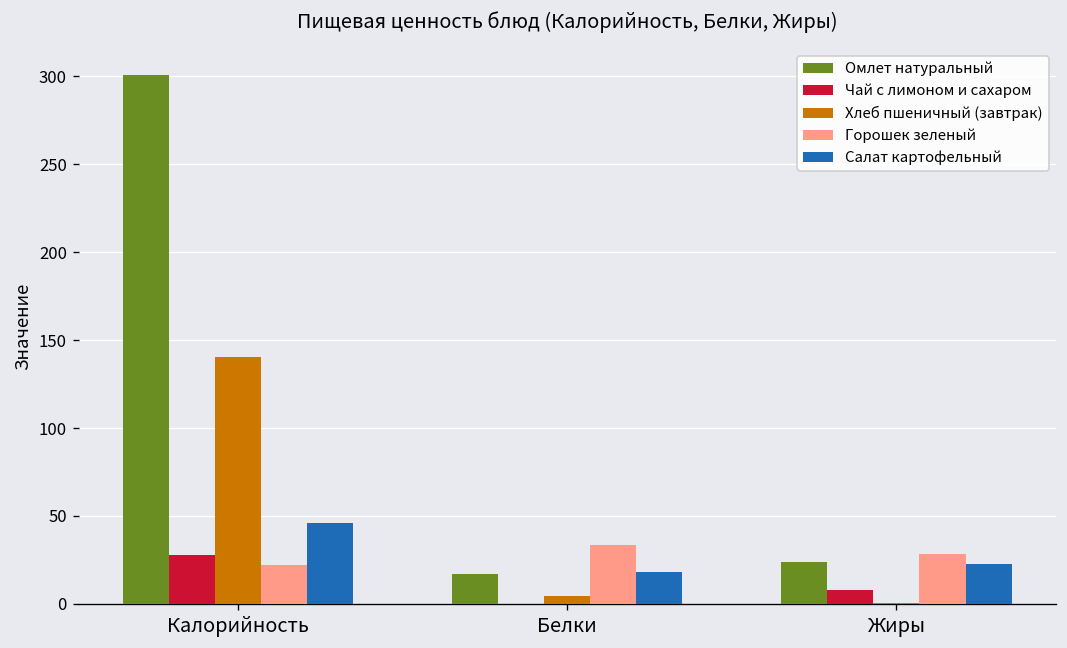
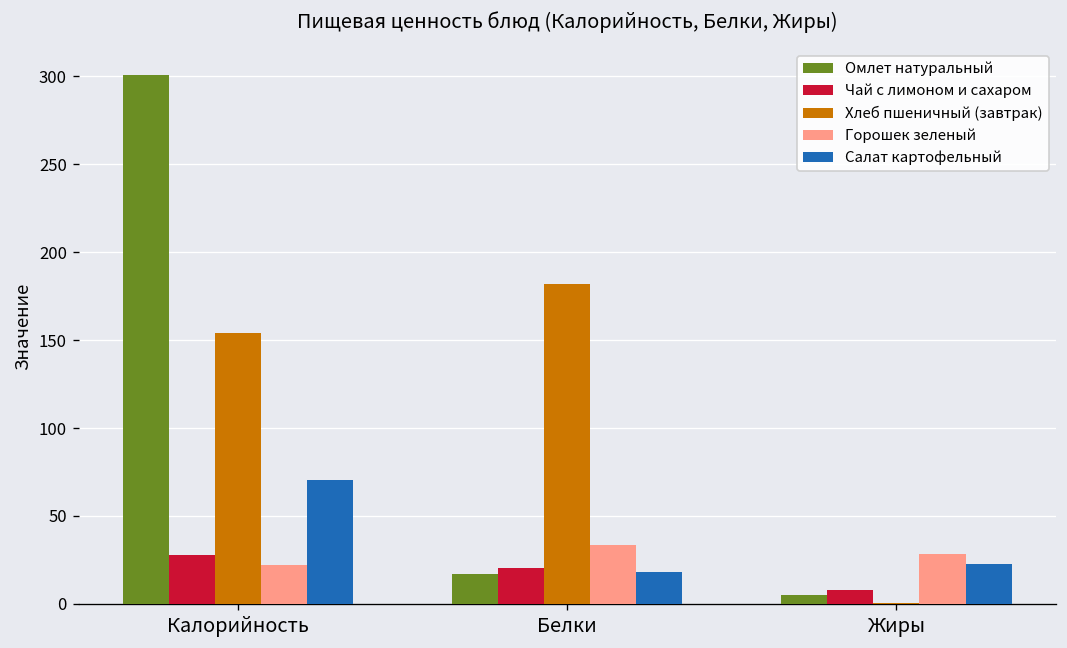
  {
    "Омлет натуральный": {
      "Калорийность": 301,
      "Белки": 17,
-     "Жиры": 24
+     "Жиры": 5
    },
    "Чай с лимоном и сахаром": {
      "Калорийность": 28,
-     "Белки": 0,
+     "Белки": 20,
      "Жиры": 8
    },
    "Хлеб пшеничный (завтрак)": {
-     "Калорийность": 141,
-     "Белки": 5
+     "Калорийность": 154,
+     "Белки": 182
    },
    "Горошек зеленый": {
      "Калорийность": 22,
      "Белки": 34,
      "Жиры": 28
    },
    "Салат картофельный": {
-     "Калорийность": 46,
+     "Калорийность": 70,
      "Белки": 18,
      "Жиры": 23
    }
  }
